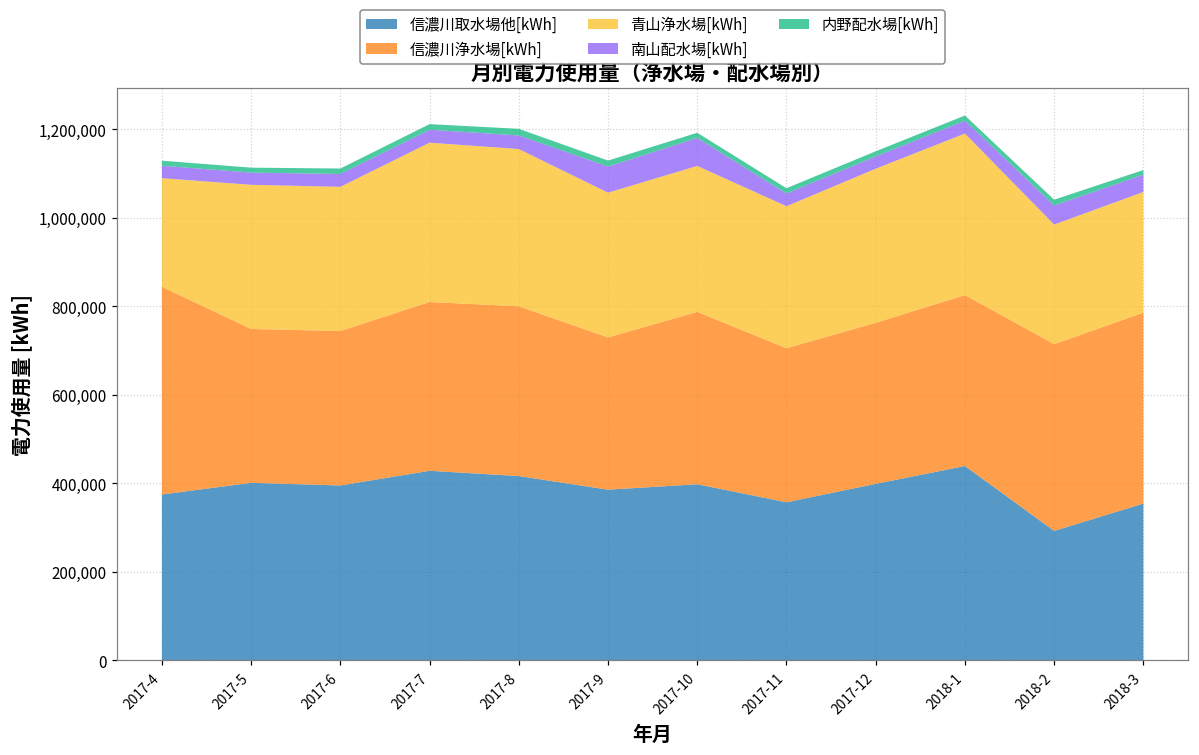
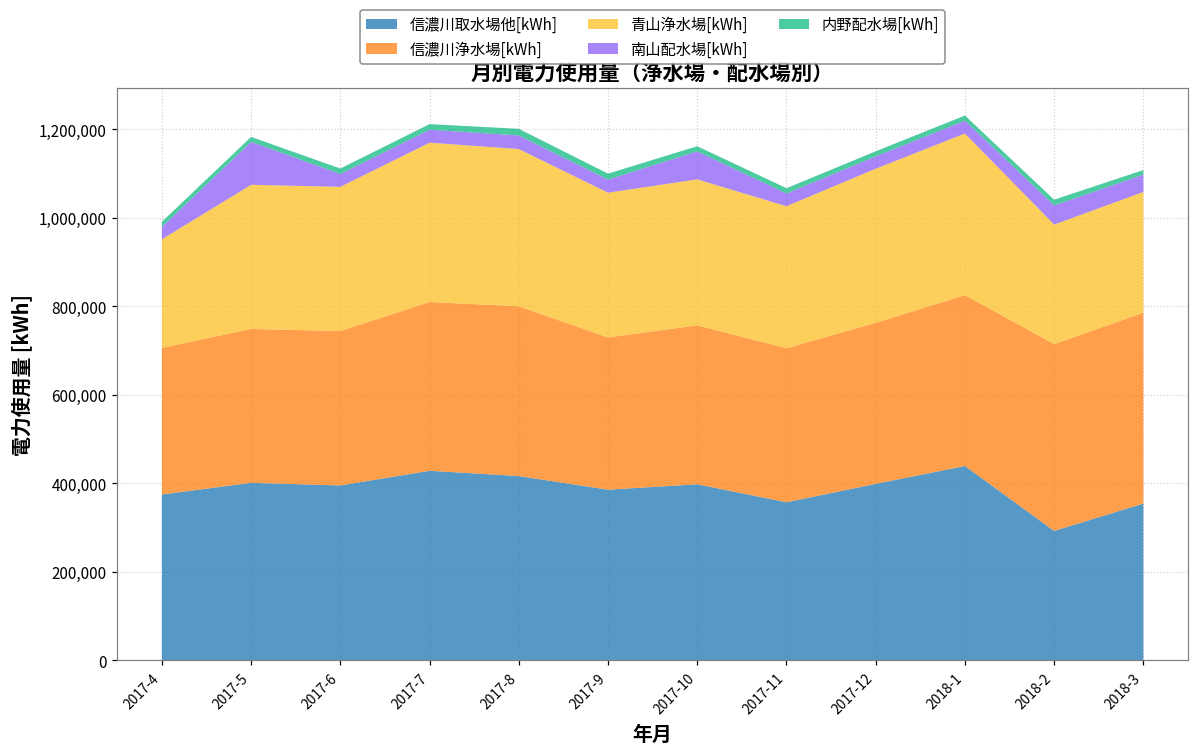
  {
    "信濃川取水場他[kWh]": {
      "2017-4": "370,000",
      "2017-5": "400,000",
      "2017-6": "400,000",
      "2017-7": "430,000",
      "2017-8": "420,000",
      "2017-9": "390,000",
      "2017-10": "400,000",
      "2017-11": "360,000",
      "2017-12": "400,000",
      "2018-1": "440,000",
      "2018-2": "290,000",
      "2018-3": "350,000"
    },
    "信濃川浄水場[kWh]": {
-     "2017-4": "470,000",
+     "2017-4": "330,000",
      "2017-5": "350,000",
      "2017-6": "350,000",
      "2017-7": "380,000",
      "2017-8": "380,000",
      "2017-9": "340,000",
-     "2017-10": "390,000",
+     "2017-10": "360,000",
      "2017-11": "350,000",
      "2017-12": "360,000",
      "2018-1": "390,000",
      "2018-2": "420,000",
      "2018-3": "430,000"
    },
    "青山浄水場[kWh]": {
      "2017-4": "250,000",
      "2017-5": "330,000",
      "2017-6": "330,000",
      "2017-7": "360,000",
      "2017-8": "360,000",
      "2017-9": "330,000",
      "2017-10": "330,000",
      "2017-11": "320,000",
      "2017-12": "350,000",
      "2018-1": "370,000",
      "2018-2": "270,000",
      "2018-3": "270,000"
    },
    "南山配水場[kWh]": {
      "2017-4": "30,000",
-     "2017-5": "30,000",
+     "2017-5": "100,000",
      "2017-6": "30,000",
      "2017-7": "30,000",
      "2017-8": "30,000",
-     "2017-9": "60,000",
+     "2017-9": "30,000",
      "2017-10": "60,000",
      "2017-11": "30,000",
      "2017-12": "30,000",
      "2018-1": "30,000",
      "2018-2": "40,000",
      "2018-3": "40,000"
    },
    "内野配水場[kWh]": {
      "2017-4": "10,000",
      "2017-5": "10,000",
      "2017-6": "10,000",
      "2017-7": "10,000",
      "2017-8": "10,000",
      "2017-9": "10,000",
      "2017-10": "10,000",
      "2017-11": "10,000",
      "2017-12": "10,000",
      "2018-1": "10,000",
      "2018-2": "10,000",
      "2018-3": "10,000"
    }
  }
